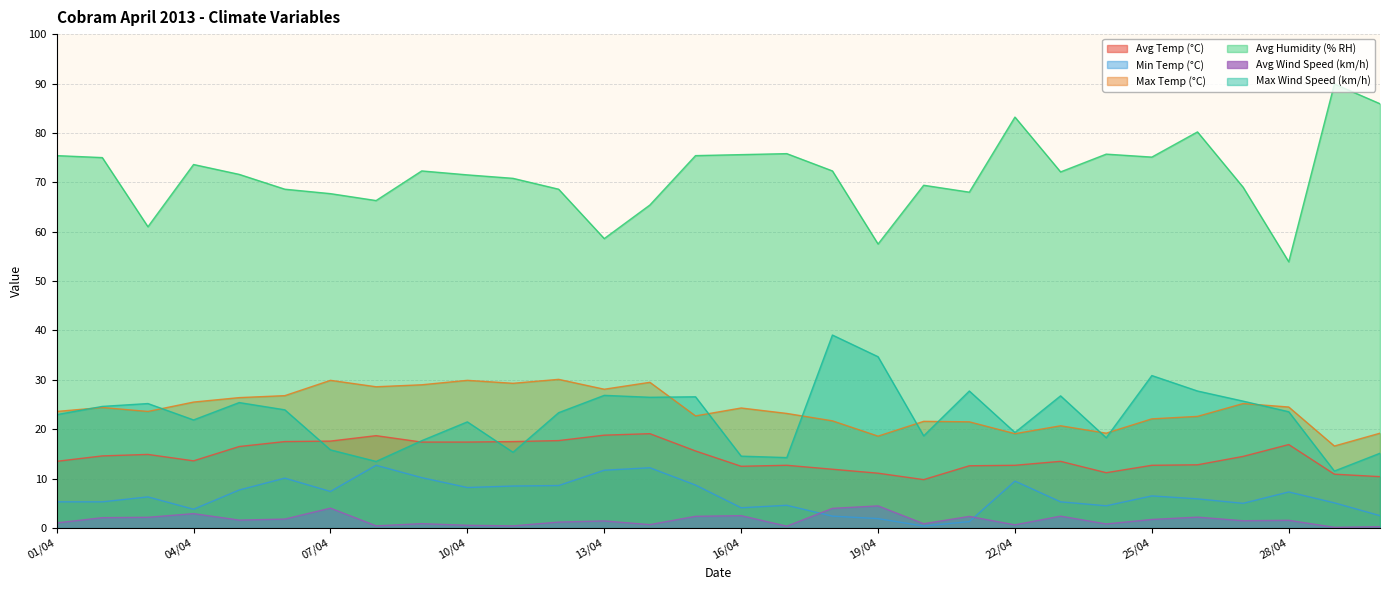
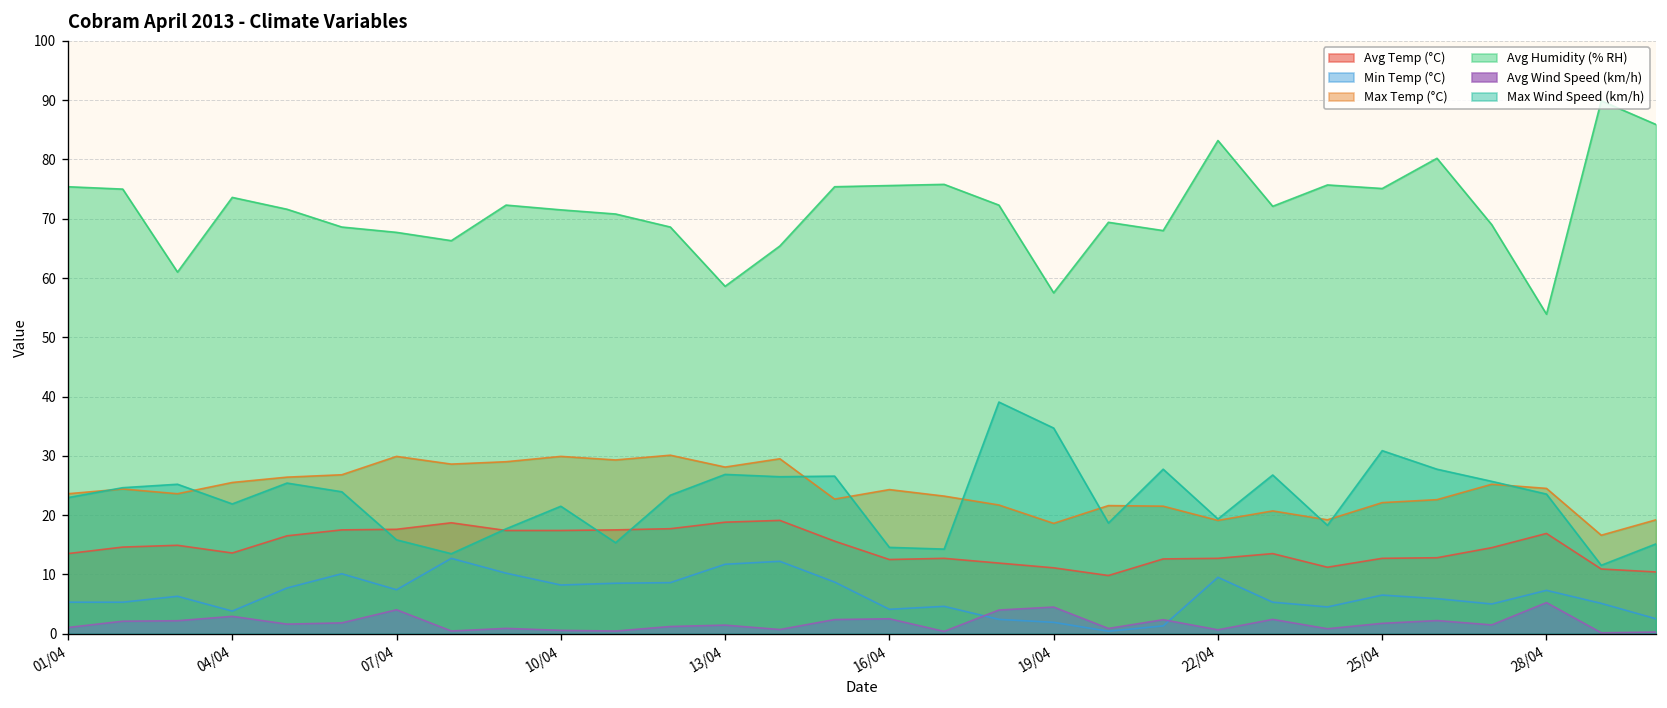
  {
    "Avg Wind Speed (km/h)": {
      "01/04": 1,
      "04/04": 3,
      "07/04": 4,
      "10/04": 1,
      "13/04": 1,
      "16/04": 3,
      "19/04": 4,
      "22/04": 1,
      "25/04": 2,
-     "28/04": 2
+     "28/04": 5
    }
  }
